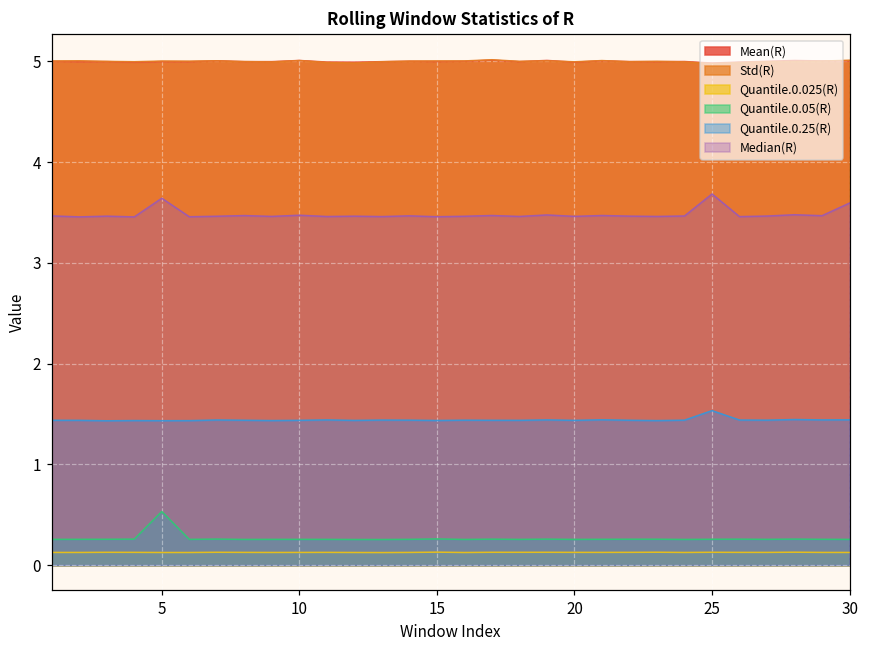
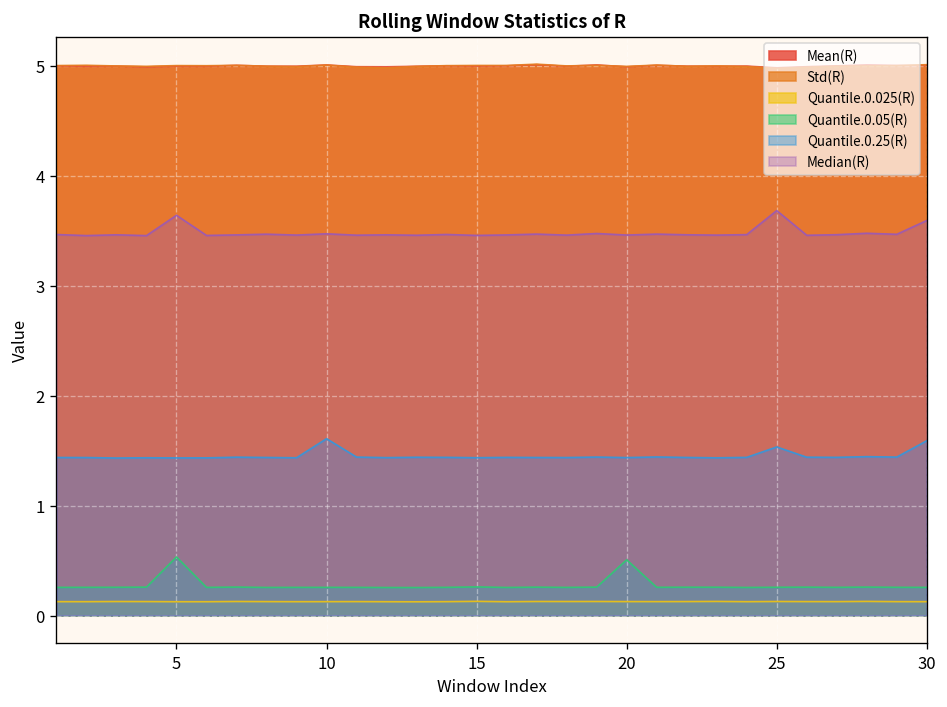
  {
    "Quantile.0.025(R)": {
      "5": 0.1,
      "10": 0.1,
      "15": 0.1,
      "20": 0.1,
      "25": 0.1,
      "30": 0.1
    },
    "Quantile.0.05(R)": {
      "5": 0.5,
      "10": 0.3,
      "15": 0.3,
-     "20": 0.3,
+     "20": 0.5,
      "25": 0.3,
      "30": 0.3
    },
    "Quantile.0.25(R)": {
      "5": 1.4,
-     "10": 1.4,
+     "10": 1.6,
      "15": 1.4,
      "20": 1.4,
      "25": 1.5,
-     "30": 1.4
+     "30": 1.6
    },
    "Median(R)": {
      "5": 3.6,
      "10": 3.5,
      "15": 3.5,
      "20": 3.5,
      "25": 3.7,
      "30": 3.6
    }
  }
